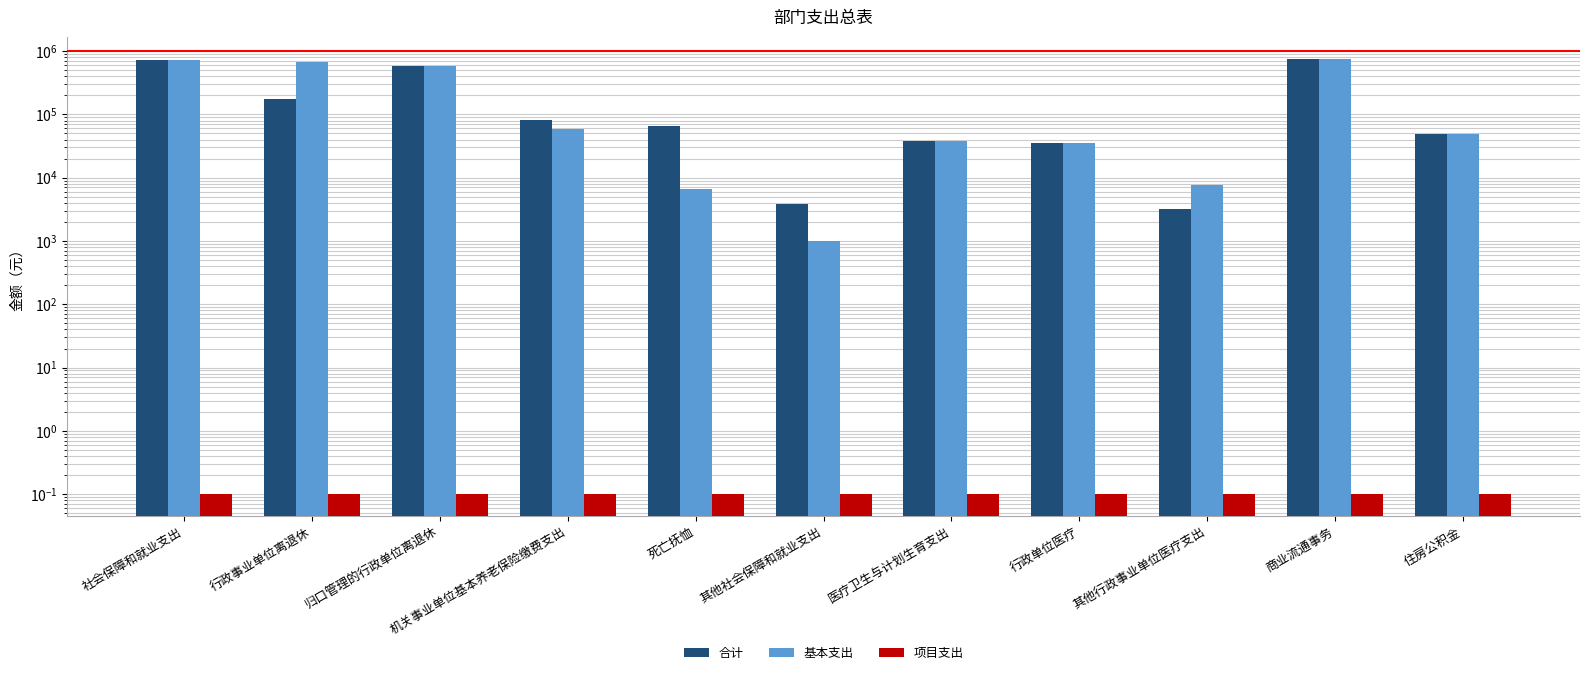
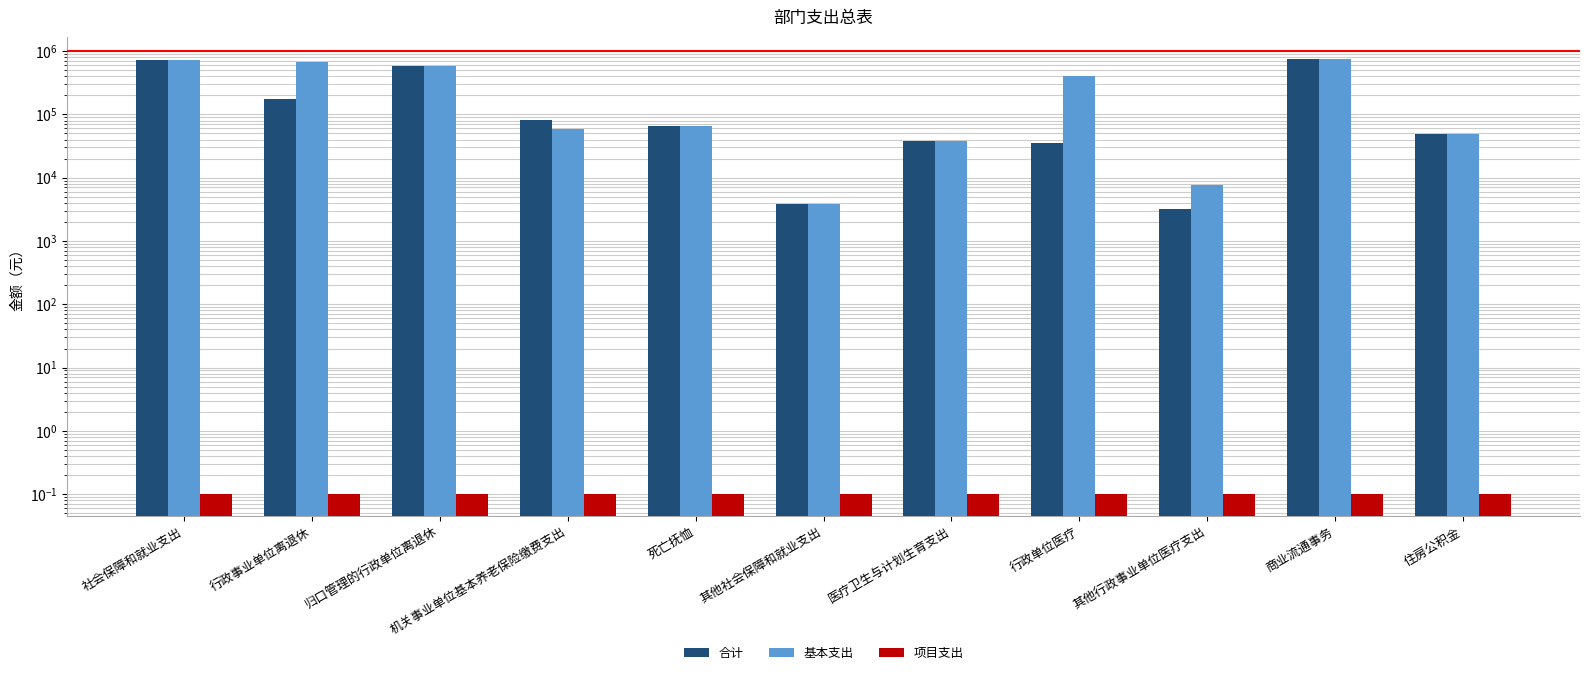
  {
    "合计": {
      "社会保障和就业支出": 700000,
      "行政事业单位离退休": 180000,
      "归口管理的行政单位离退休": 600000,
      "机关事业单位基本养老保险缴费支出": 80000,
      "死亡抚恤": 70000,
      "其他社会保障和就业支出": 4000,
      "医疗卫生与计划生育支出": 40000,
      "行政单位医疗": 30000,
      "其他行政事业单位医疗支出": 3000,
      "商业流通事务": 800000,
      "住房公积金": 50000
    },
    "基本支出": {
      "社会保障和就业支出": 700000,
      "行政事业单位离退休": 700000,
      "归口管理的行政单位离退休": 600000,
      "机关事业单位基本养老保险缴费支出": 60000,
-     "死亡抚恤": 7000,
-     "其他社会保障和就业支出": 1000,
+     "死亡抚恤": 70000,
+     "其他社会保障和就业支出": 4000,
      "医疗卫生与计划生育支出": 40000,
-     "行政单位医疗": 30000,
+     "行政单位医疗": 400000,
      "其他行政事业单位医疗支出": 8000,
      "商业流通事务": 800000,
      "住房公积金": 50000
    },
    "项目支出": {
      "社会保障和就业支出": 0.10,
      "行政事业单位离退休": 0.10,
      "归口管理的行政单位离退休": 0.10,
      "机关事业单位基本养老保险缴费支出": 0.10,
      "死亡抚恤": 0.10,
      "其他社会保障和就业支出": 0.10,
      "医疗卫生与计划生育支出": 0.10,
      "行政单位医疗": 0.10,
      "其他行政事业单位医疗支出": 0.10,
      "商业流通事务": 0.10,
      "住房公积金": 0.10
    }
  }
